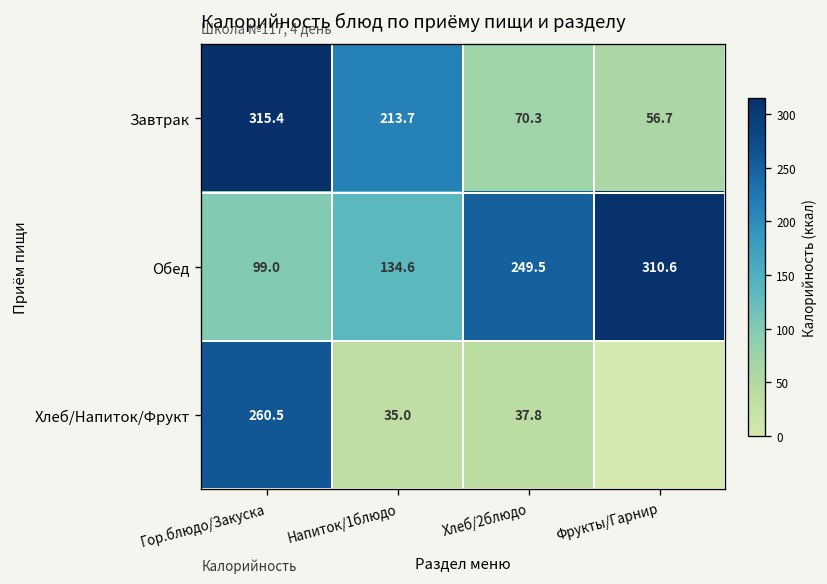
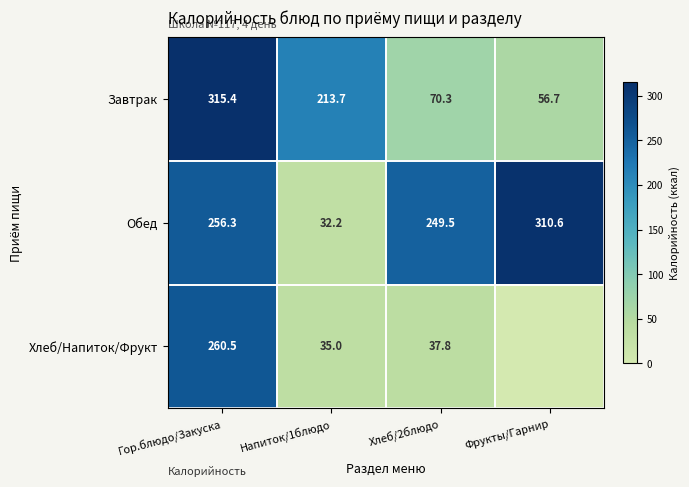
  {
    "Завтрак": {
      "Гор.блюдо/Закуска": 315.4,
      "Напиток/1блюдо": 213.7,
      "Хлеб/2блюдо": 70.3,
      "Фрукты/Гарнир": 56.7
    },
    "Обед": {
-     "Гор.блюдо/Закуска": 99.0,
-     "Напиток/1блюдо": 134.6,
+     "Гор.блюдо/Закуска": 256.3,
+     "Напиток/1блюдо": 32.2,
      "Хлеб/2блюдо": 249.5,
      "Фрукты/Гарнир": 310.6
    },
    "Хлеб/Напиток/Фрукт": {
      "Гор.блюдо/Закуска": 260.5,
      "Напиток/1блюдо": 35.0,
      "Хлеб/2блюдо": 37.8
    }
  }
